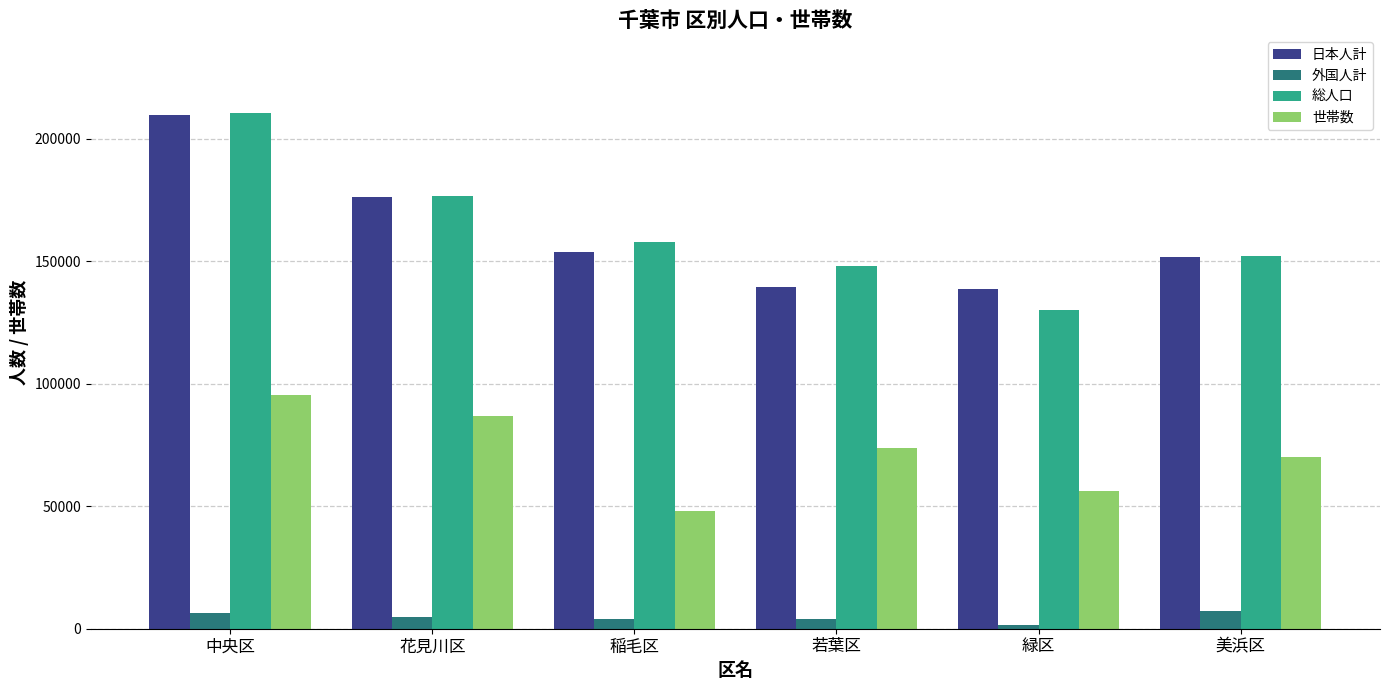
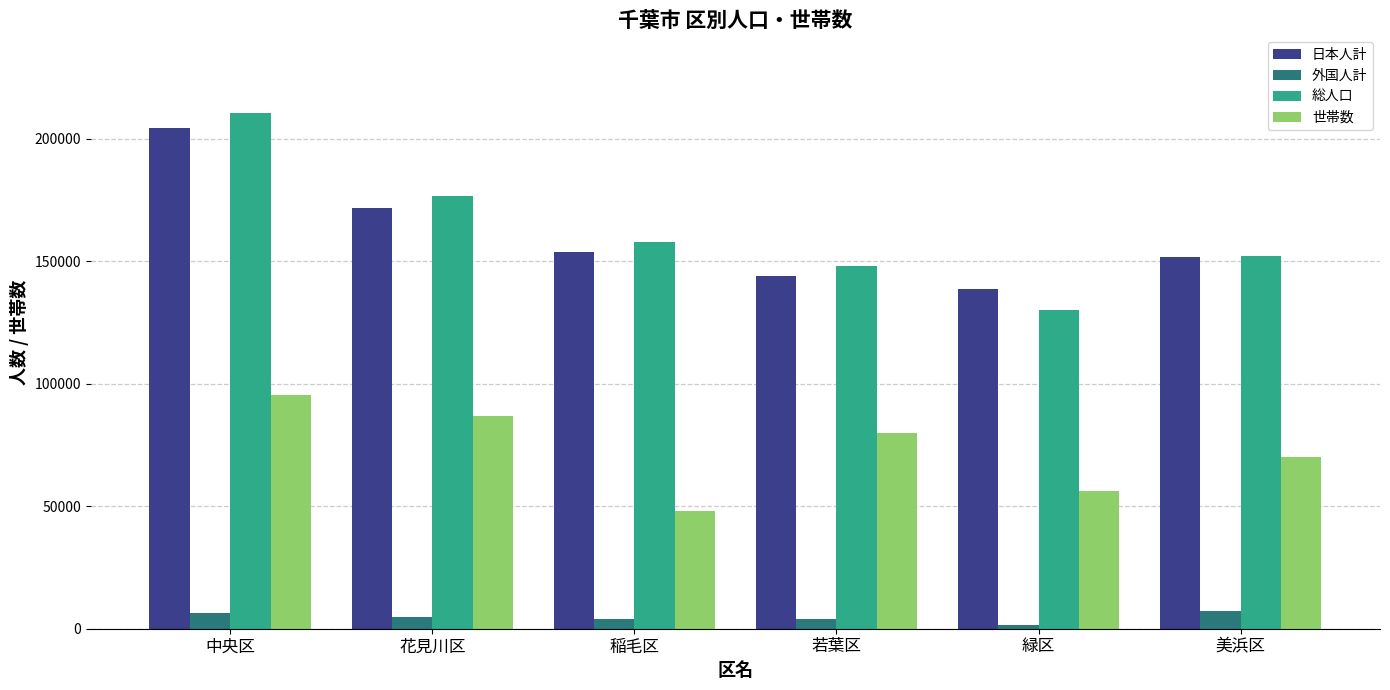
  {
    "日本人計": {
-     "中央区": 210000,
-     "花見川区": 176000,
+     "中央区": 204000,
+     "花見川区": 172000,
      "稲毛区": 154000,
-     "若葉区": 139000,
+     "若葉区": 144000,
      "緑区": 139000,
      "美浜区": 152000
    },
    "世帯数": {
      "中央区": 95000,
      "花見川区": 87000,
      "稲毛区": 48000,
-     "若葉区": 74000,
+     "若葉区": 80000,
      "緑区": 56000,
      "美浜区": 70000
    }
  }
